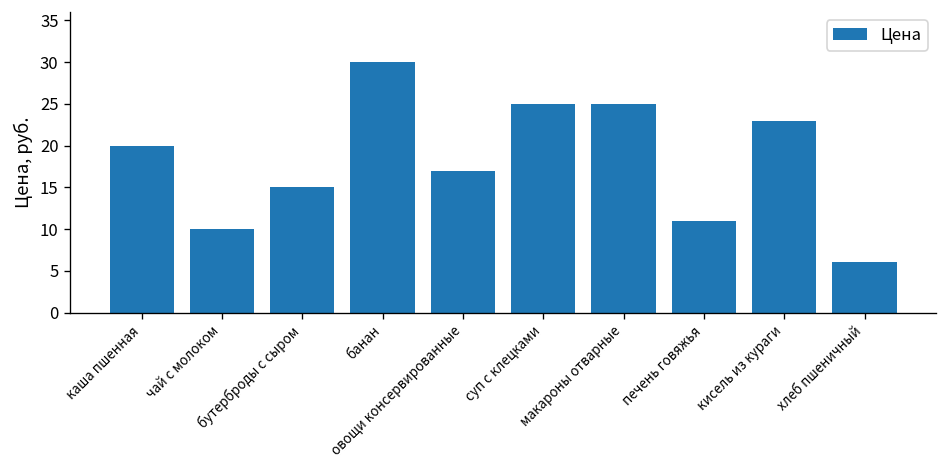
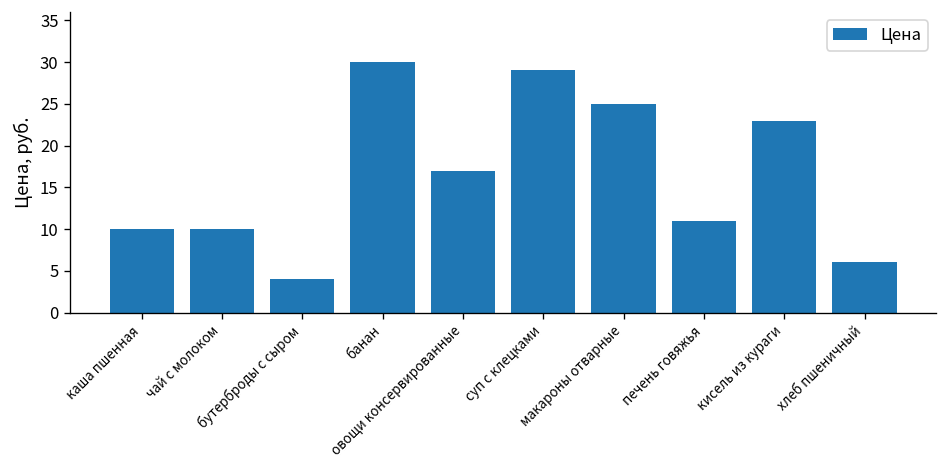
  {
-   "каша пшенная": 20,
+   "каша пшенная": 10,
    "чай с молоком": 10,
-   "бутерброды с сыром": 15,
+   "бутерброды с сыром": 4,
    "банан": 30,
    "овощи консервированные": 17,
-   "суп с клецками": 25,
+   "суп с клецками": 29,
    "макароны отварные": 25,
    "печень говяжья": 11,
    "кисель из кураги": 23,
    "хлеб пшеничный": 6
  }
